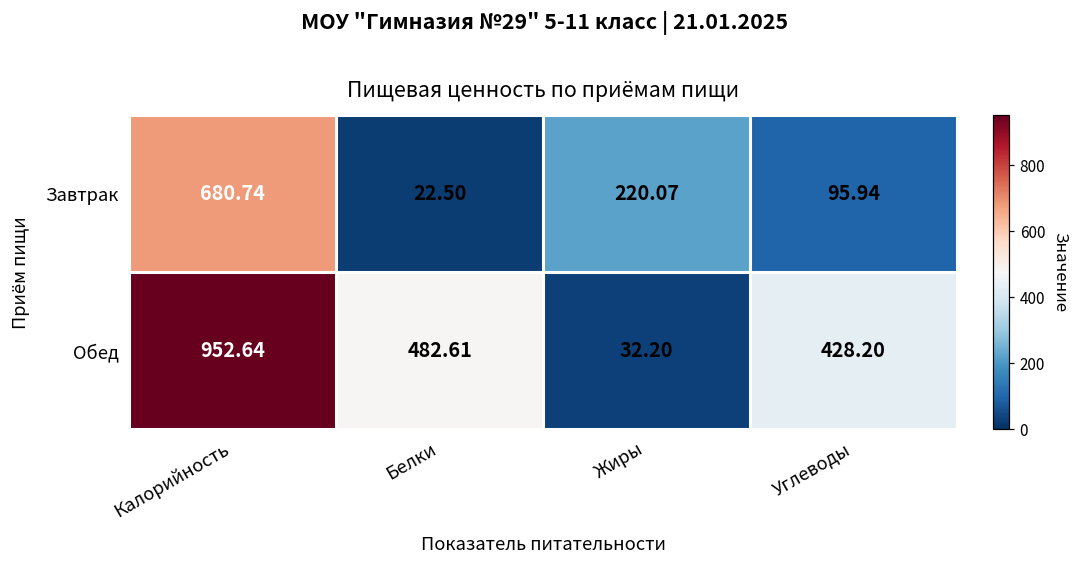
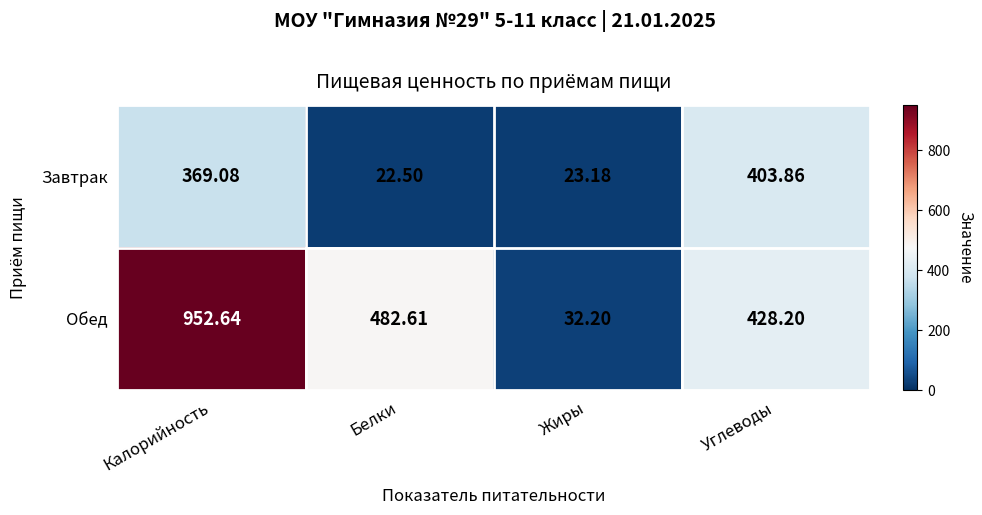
  {
    "Завтрак": {
-     "Калорийность": 680.74,
+     "Калорийность": 369.08,
      "Белки": 22.50,
-     "Жиры": 220.07,
-     "Углеводы": 95.94
+     "Жиры": 23.18,
+     "Углеводы": 403.86
    },
    "Обед": {
      "Калорийность": 952.64,
      "Белки": 482.61,
      "Жиры": 32.20,
      "Углеводы": 428.20
    }
  }
